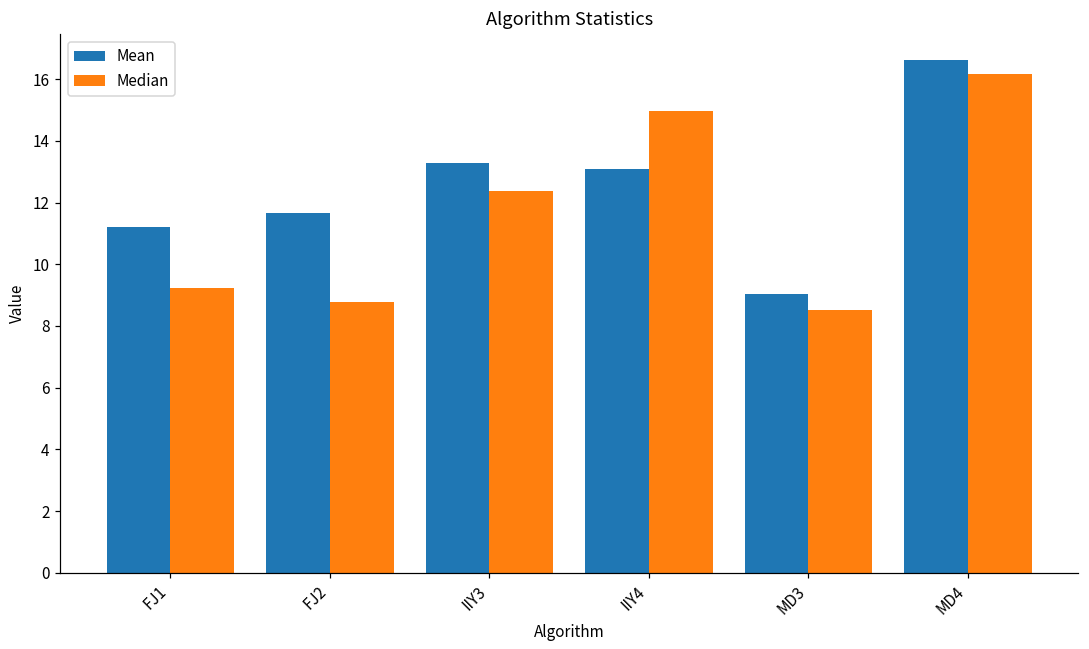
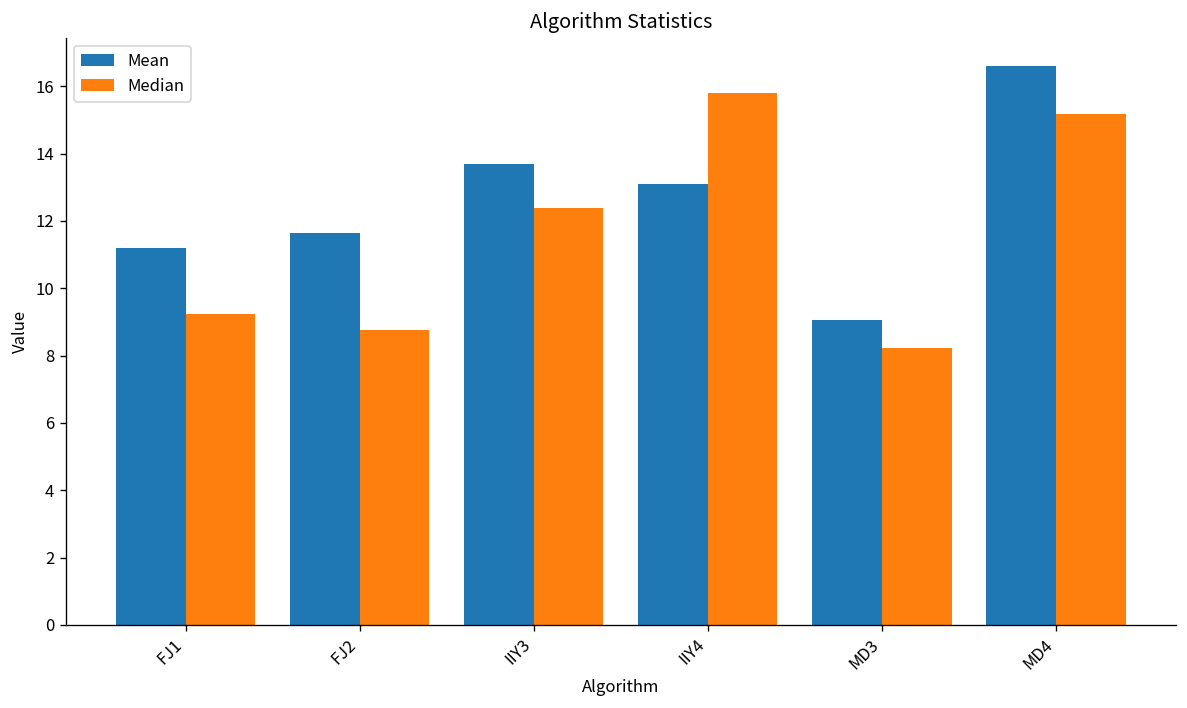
  {
    "Mean": {
      "FJ1": 11.2,
      "FJ2": 11.7,
-     "IIY3": 13.3,
+     "IIY3": 13.7,
      "IIY4": 13.1,
      "MD3": 9.0,
      "MD4": 16.6
    },
    "Median": {
      "FJ1": 9.2,
      "FJ2": 8.8,
      "IIY3": 12.4,
-     "IIY4": 15.0,
-     "MD3": 8.5,
-     "MD4": 16.2
+     "IIY4": 15.8,
+     "MD3": 8.2,
+     "MD4": 15.2
    }
  }
